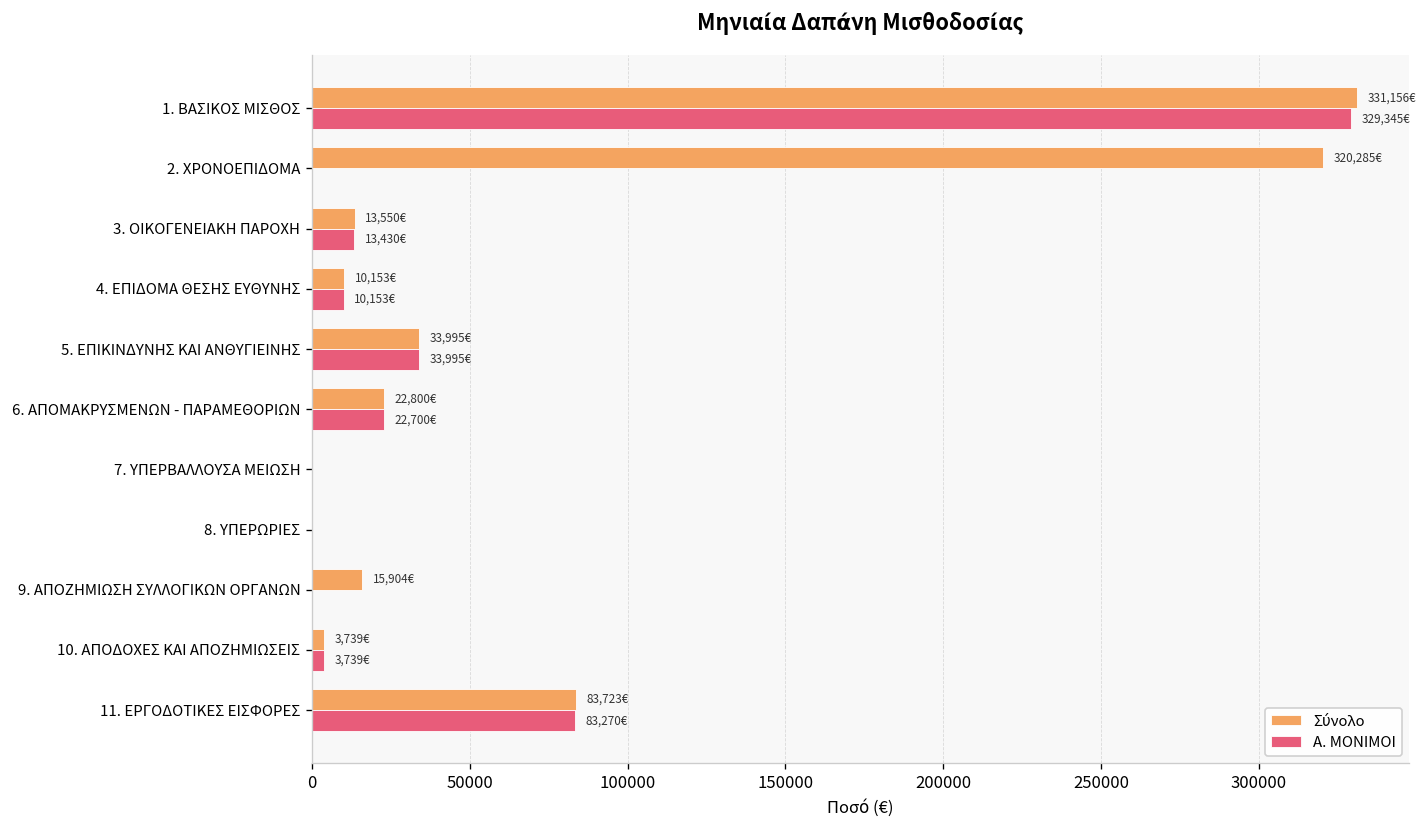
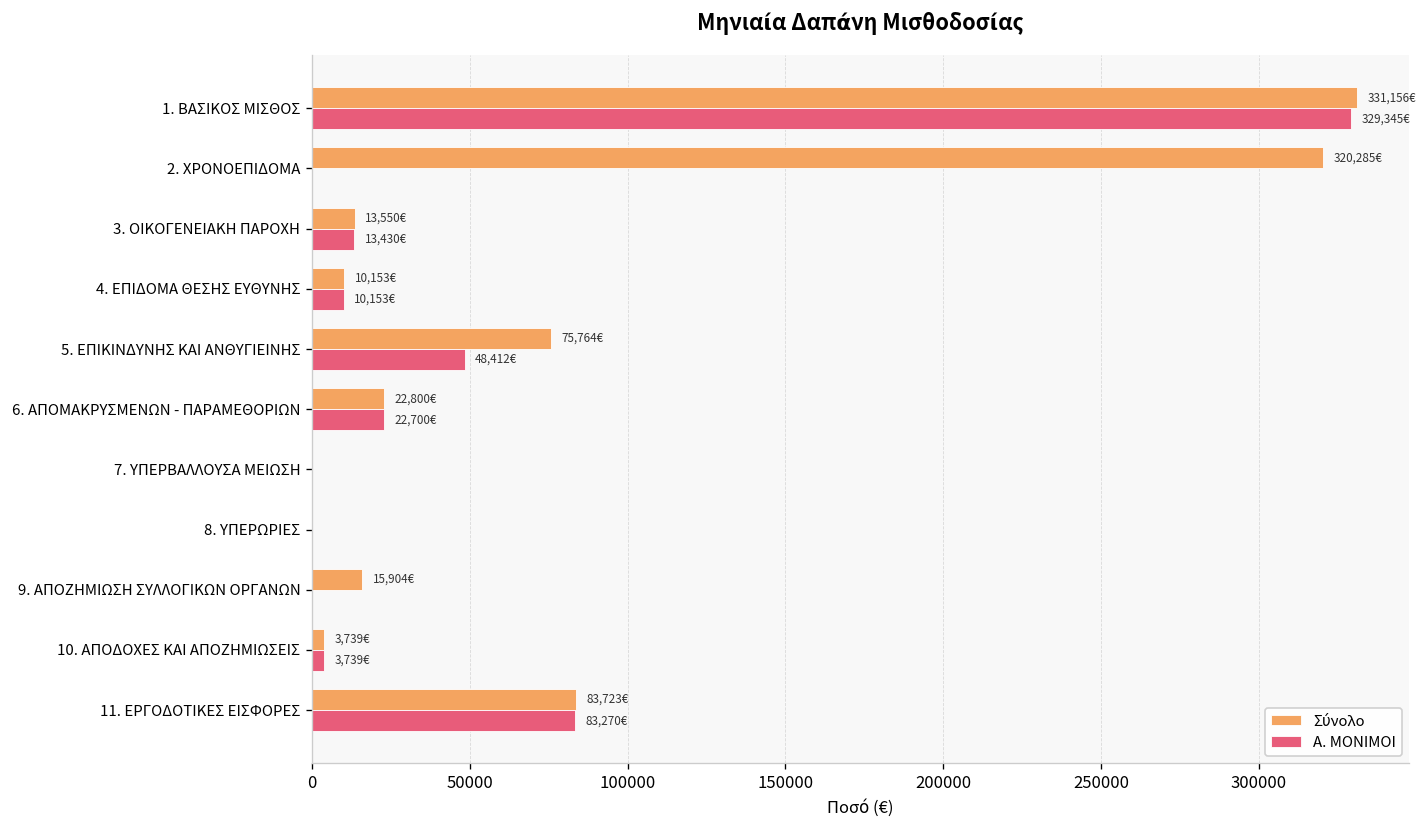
  {
    "Σύνολο": {
      "1. ΒΑΣΙΚΟΣ ΜΙΣΘΟΣ": "331,156€",
      "2. ΧΡΟΝΟΕΠΙΔΟΜΑ": "320,285€",
      "3. ΟΙΚΟΓΕΝΕΙΑΚΗ ΠΑΡΟΧΗ": "13,550€",
      "4. ΕΠΙΔΟΜΑ ΘΕΣΗΣ ΕΥΘΥΝΗΣ": "10,153€",
-     "5. ΕΠΙΚΙΝΔΥΝΗΣ ΚΑΙ ΑΝΘΥΓΙΕΙΝΗΣ": "33,995€",
+     "5. ΕΠΙΚΙΝΔΥΝΗΣ ΚΑΙ ΑΝΘΥΓΙΕΙΝΗΣ": "75,764€",
      "6. ΑΠΟΜΑΚΡΥΣΜΕΝΩΝ - ΠΑΡΑΜΕΘΟΡΙΩΝ": "22,800€",
      "9. ΑΠΟΖΗΜΙΩΣΗ ΣΥΛΛΟΓΙΚΩΝ ΟΡΓΑΝΩΝ": "15,904€",
      "10. ΑΠΟΔΟΧΕΣ ΚΑΙ ΑΠΟΖΗΜΙΩΣΕΙΣ": "3,739€",
      "11. ΕΡΓΟΔΟΤΙΚΕΣ ΕΙΣΦΟΡΕΣ": "83,723€"
    },
    "Α. ΜΟΝΙΜΟΙ": {
      "1. ΒΑΣΙΚΟΣ ΜΙΣΘΟΣ": "329,345€",
      "3. ΟΙΚΟΓΕΝΕΙΑΚΗ ΠΑΡΟΧΗ": "13,430€",
      "4. ΕΠΙΔΟΜΑ ΘΕΣΗΣ ΕΥΘΥΝΗΣ": "10,153€",
-     "5. ΕΠΙΚΙΝΔΥΝΗΣ ΚΑΙ ΑΝΘΥΓΙΕΙΝΗΣ": "33,995€",
+     "5. ΕΠΙΚΙΝΔΥΝΗΣ ΚΑΙ ΑΝΘΥΓΙΕΙΝΗΣ": "48,412€",
      "6. ΑΠΟΜΑΚΡΥΣΜΕΝΩΝ - ΠΑΡΑΜΕΘΟΡΙΩΝ": "22,700€",
      "10. ΑΠΟΔΟΧΕΣ ΚΑΙ ΑΠΟΖΗΜΙΩΣΕΙΣ": "3,739€",
      "11. ΕΡΓΟΔΟΤΙΚΕΣ ΕΙΣΦΟΡΕΣ": "83,270€"
    }
  }
